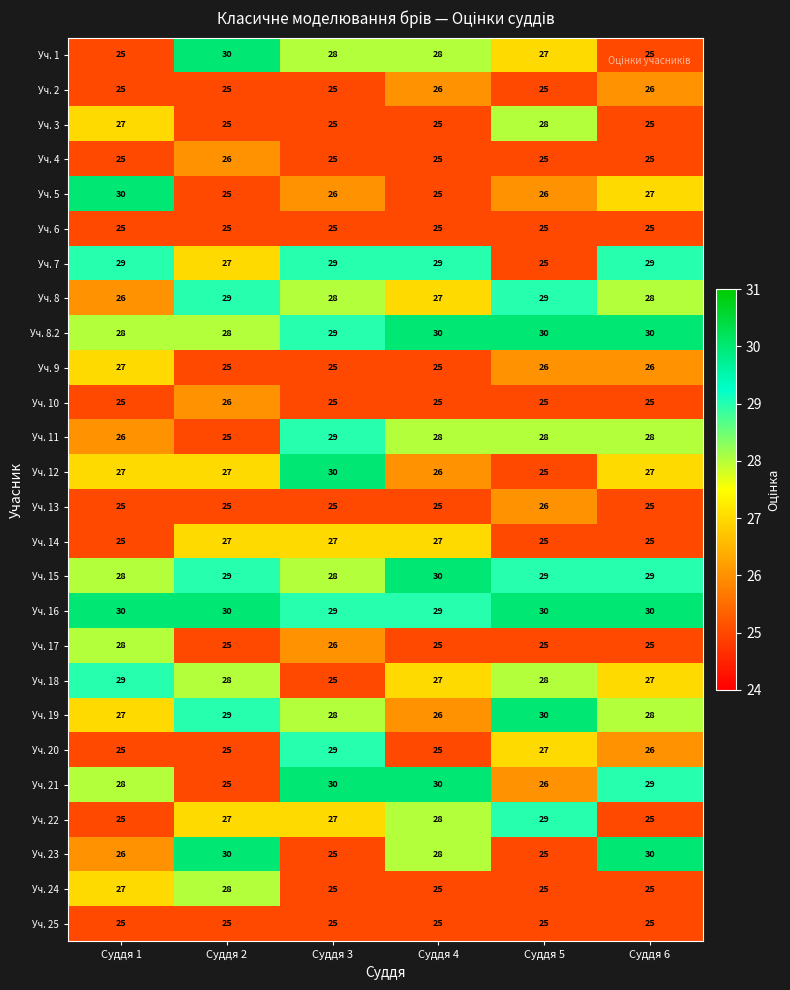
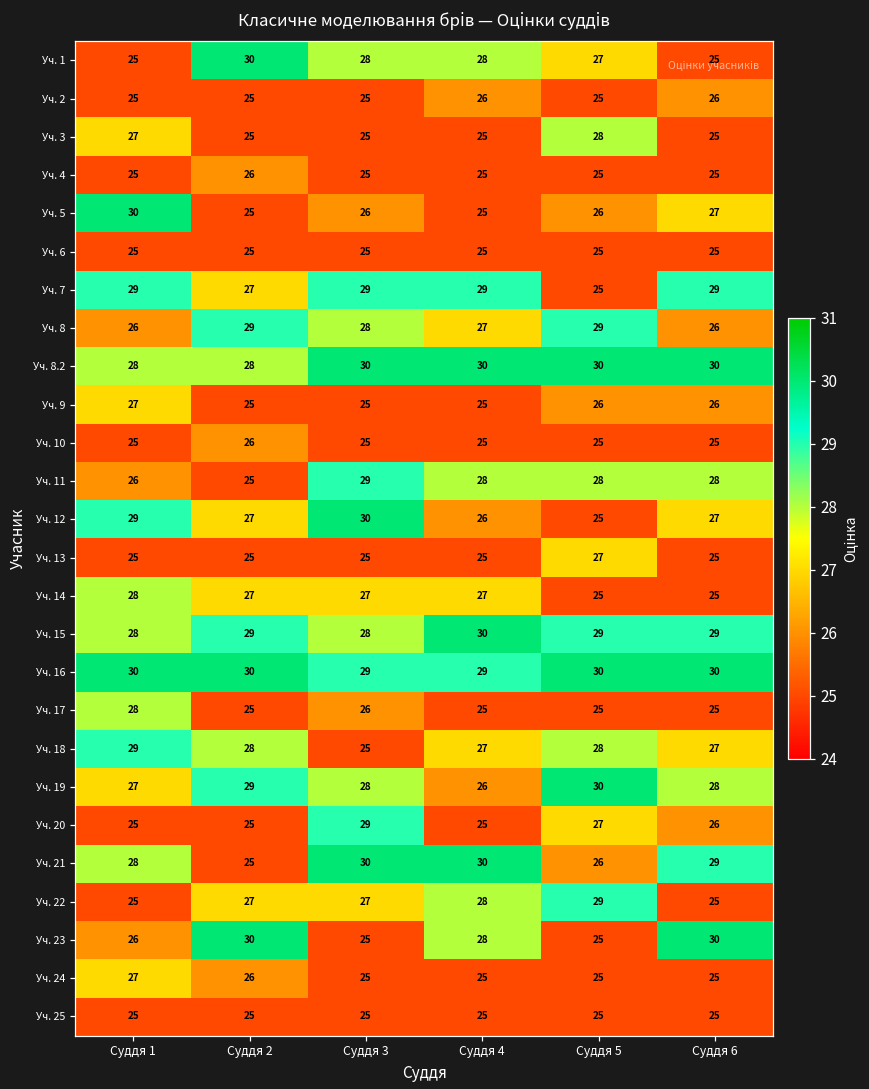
  {
    "Уч. 1": {
      "Суддя 1": 25,
      "Суддя 2": 30,
      "Суддя 3": 28,
      "Суддя 4": 28,
      "Суддя 5": 27
    },
    "Уч. 2": {
      "Суддя 1": 25,
      "Суддя 2": 25,
      "Суддя 3": 25,
      "Суддя 4": 26,
      "Суддя 5": 25,
      "Суддя 6": 26
    },
    "Уч. 3": {
      "Суддя 1": 27,
      "Суддя 2": 25,
      "Суддя 3": 25,
      "Суддя 4": 25,
      "Суддя 5": 28,
      "Суддя 6": 25
    },
    "Уч. 4": {
      "Суддя 1": 25,
      "Суддя 2": 26,
      "Суддя 3": 25,
      "Суддя 4": 25,
      "Суддя 5": 25,
      "Суддя 6": 25
    },
    "Уч. 5": {
      "Суддя 1": 30,
      "Суддя 2": 25,
      "Суддя 3": 26,
      "Суддя 4": 25,
      "Суддя 5": 26,
      "Суддя 6": 27
    },
    "Уч. 6": {
      "Суддя 1": 25,
      "Суддя 2": 25,
      "Суддя 3": 25,
      "Суддя 4": 25,
      "Суддя 5": 25,
      "Суддя 6": 25
    },
    "Уч. 7": {
      "Суддя 1": 29,
      "Суддя 2": 27,
      "Суддя 3": 29,
      "Суддя 4": 29,
      "Суддя 5": 25,
      "Суддя 6": 29
    },
    "Уч. 8": {
      "Суддя 1": 26,
      "Суддя 2": 29,
      "Суддя 3": 28,
      "Суддя 4": 27,
      "Суддя 5": 29,
-     "Суддя 6": 28
+     "Суддя 6": 26
    },
    "Уч. 8.2": {
      "Суддя 1": 28,
      "Суддя 2": 28,
-     "Суддя 3": 29,
+     "Суддя 3": 30,
      "Суддя 4": 30,
      "Суддя 5": 30,
      "Суддя 6": 30
    },
    "Уч. 9": {
      "Суддя 1": 27,
      "Суддя 2": 25,
      "Суддя 3": 25,
      "Суддя 4": 25,
      "Суддя 5": 26,
      "Суддя 6": 26
    },
    "Уч. 10": {
      "Суддя 1": 25,
      "Суддя 2": 26,
      "Суддя 3": 25,
      "Суддя 4": 25,
      "Суддя 5": 25,
      "Суддя 6": 25
    },
    "Уч. 11": {
      "Суддя 1": 26,
      "Суддя 2": 25,
      "Суддя 3": 29,
      "Суддя 4": 28,
      "Суддя 5": 28,
      "Суддя 6": 28
    },
    "Уч. 12": {
-     "Суддя 1": 27,
+     "Суддя 1": 29,
      "Суддя 2": 27,
      "Суддя 3": 30,
      "Суддя 4": 26,
      "Суддя 5": 25,
      "Суддя 6": 27
    },
    "Уч. 13": {
      "Суддя 1": 25,
      "Суддя 2": 25,
      "Суддя 3": 25,
      "Суддя 4": 25,
-     "Суддя 5": 26,
+     "Суддя 5": 27,
      "Суддя 6": 25
    },
    "Уч. 14": {
-     "Суддя 1": 25,
+     "Суддя 1": 28,
      "Суддя 2": 27,
      "Суддя 3": 27,
      "Суддя 4": 27,
      "Суддя 5": 25,
      "Суддя 6": 25
    },
    "Уч. 15": {
      "Суддя 1": 28,
      "Суддя 2": 29,
      "Суддя 3": 28,
      "Суддя 4": 30,
      "Суддя 5": 29,
      "Суддя 6": 29
    },
    "Уч. 16": {
      "Суддя 1": 30,
      "Суддя 2": 30,
      "Суддя 3": 29,
      "Суддя 4": 29,
      "Суддя 5": 30,
      "Суддя 6": 30
    },
    "Уч. 17": {
      "Суддя 1": 28,
      "Суддя 2": 25,
      "Суддя 3": 26,
      "Суддя 4": 25,
      "Суддя 5": 25,
      "Суддя 6": 25
    },
    "Уч. 18": {
      "Суддя 1": 29,
      "Суддя 2": 28,
      "Суддя 3": 25,
      "Суддя 4": 27,
      "Суддя 5": 28,
      "Суддя 6": 27
    },
    "Уч. 19": {
      "Суддя 1": 27,
      "Суддя 2": 29,
      "Суддя 3": 28,
      "Суддя 4": 26,
      "Суддя 5": 30,
      "Суддя 6": 28
    },
    "Уч. 20": {
      "Суддя 1": 25,
      "Суддя 2": 25,
      "Суддя 3": 29,
      "Суддя 4": 25,
      "Суддя 5": 27,
      "Суддя 6": 26
    },
    "Уч. 21": {
      "Суддя 1": 28,
      "Суддя 2": 25,
      "Суддя 3": 30,
      "Суддя 4": 30,
      "Суддя 5": 26,
      "Суддя 6": 29
    },
    "Уч. 22": {
      "Суддя 1": 25,
      "Суддя 2": 27,
      "Суддя 3": 27,
      "Суддя 4": 28,
      "Суддя 5": 29,
      "Суддя 6": 25
    },
    "Уч. 23": {
      "Суддя 1": 26,
      "Суддя 2": 30,
      "Суддя 3": 25,
      "Суддя 4": 28,
      "Суддя 5": 25,
      "Суддя 6": 30
    },
    "Уч. 24": {
      "Суддя 1": 27,
-     "Суддя 2": 28,
+     "Суддя 2": 26,
      "Суддя 3": 25,
      "Суддя 4": 25,
      "Суддя 5": 25,
      "Суддя 6": 25
    },
    "Уч. 25": {
      "Суддя 1": 25,
      "Суддя 2": 25,
      "Суддя 3": 25,
      "Суддя 4": 25,
      "Суддя 5": 25,
      "Суддя 6": 25
    }
  }
